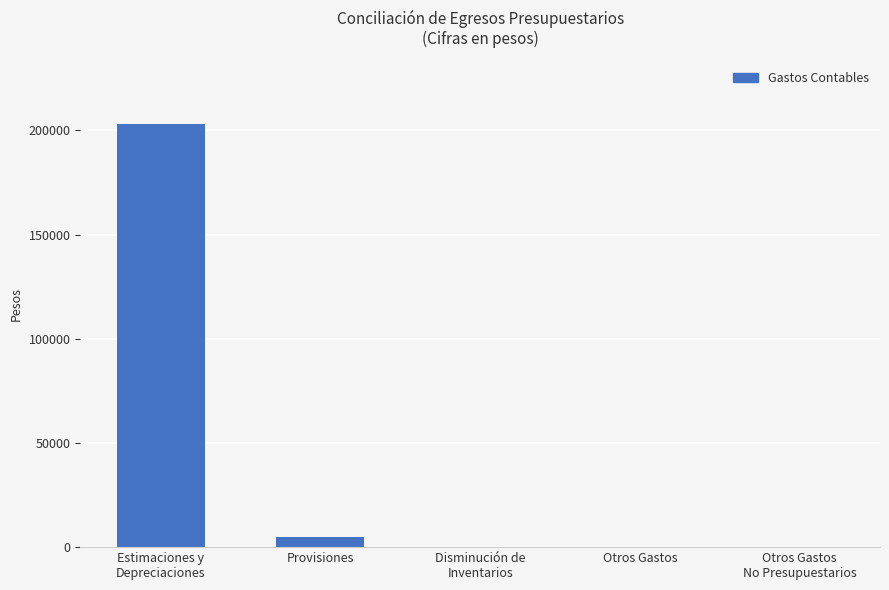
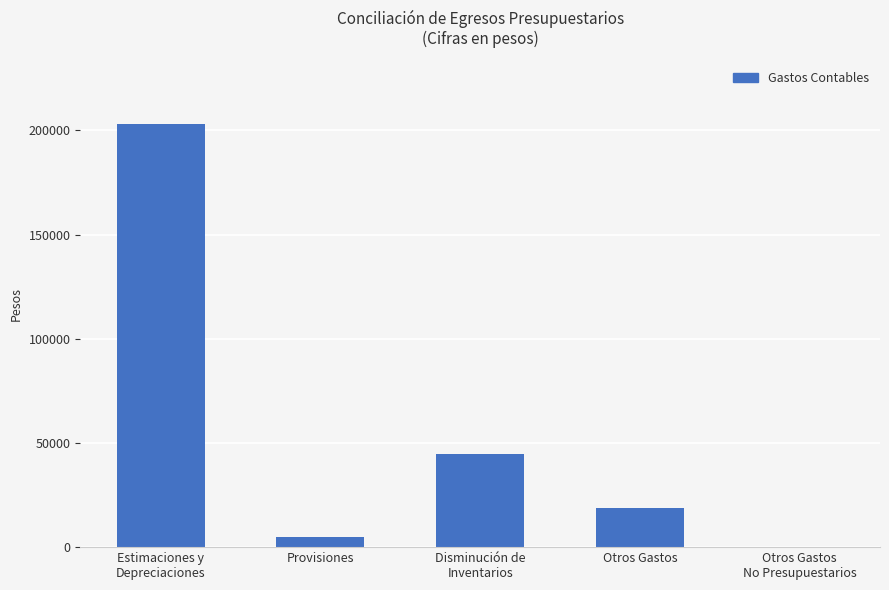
  {
    "Estimaciones y Depreciaciones": 203000,
    "Provisiones": 5000,
-   "Disminución de Inventarios": 0,
-   "Otros Gastos": 0,
+   "Disminución de Inventarios": 44000,
+   "Otros Gastos": 19000,
    "Otros Gastos No Presupuestarios": 0
  }
